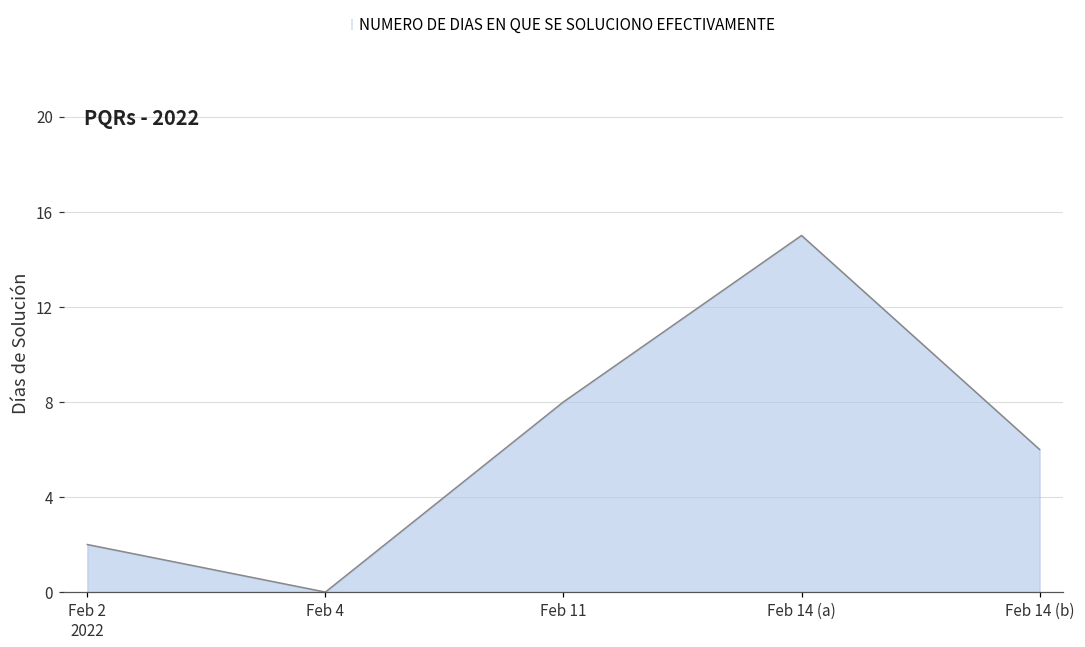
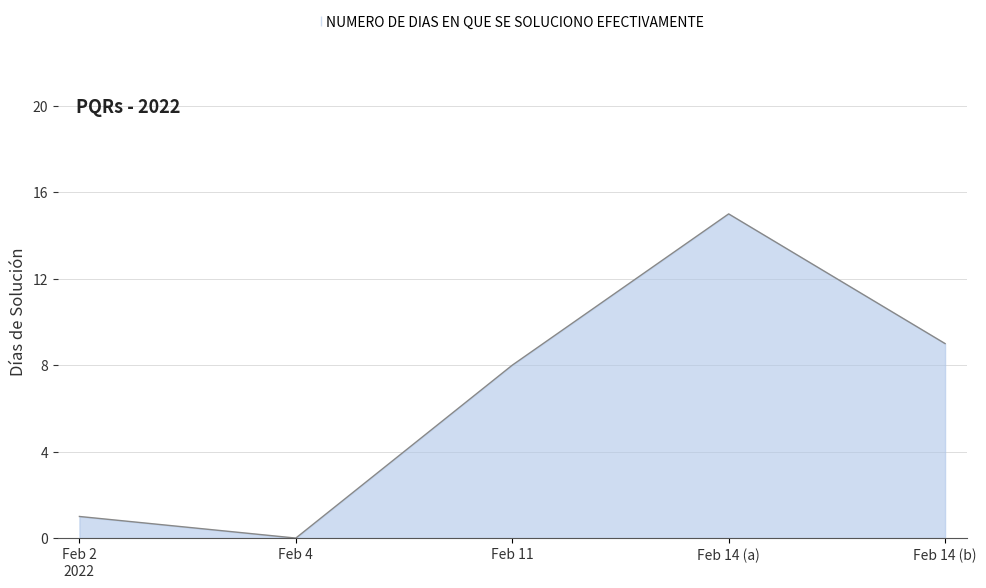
  {
-   "Feb 2 2022": 2,
+   "Feb 2 2022": 1,
    "Feb 4": 0,
    "Feb 11": 8,
    "Feb 14 (a)": 15,
-   "Feb 14 (b)": 6
+   "Feb 14 (b)": 9
  }
